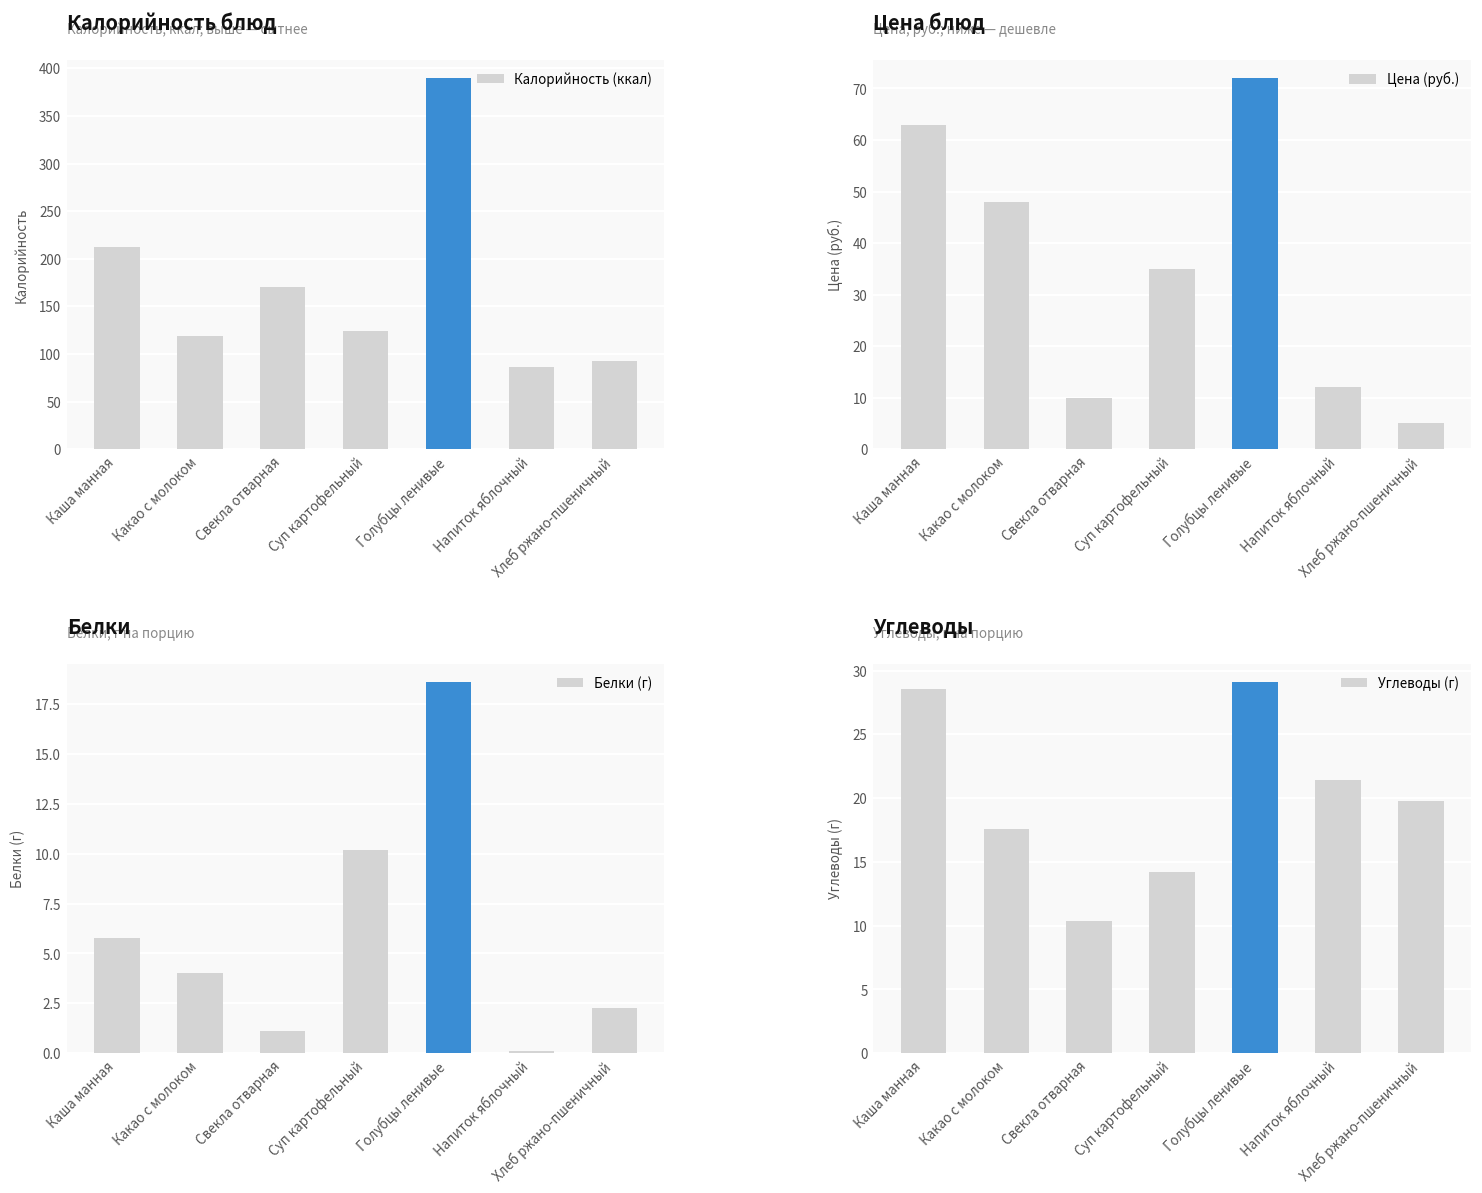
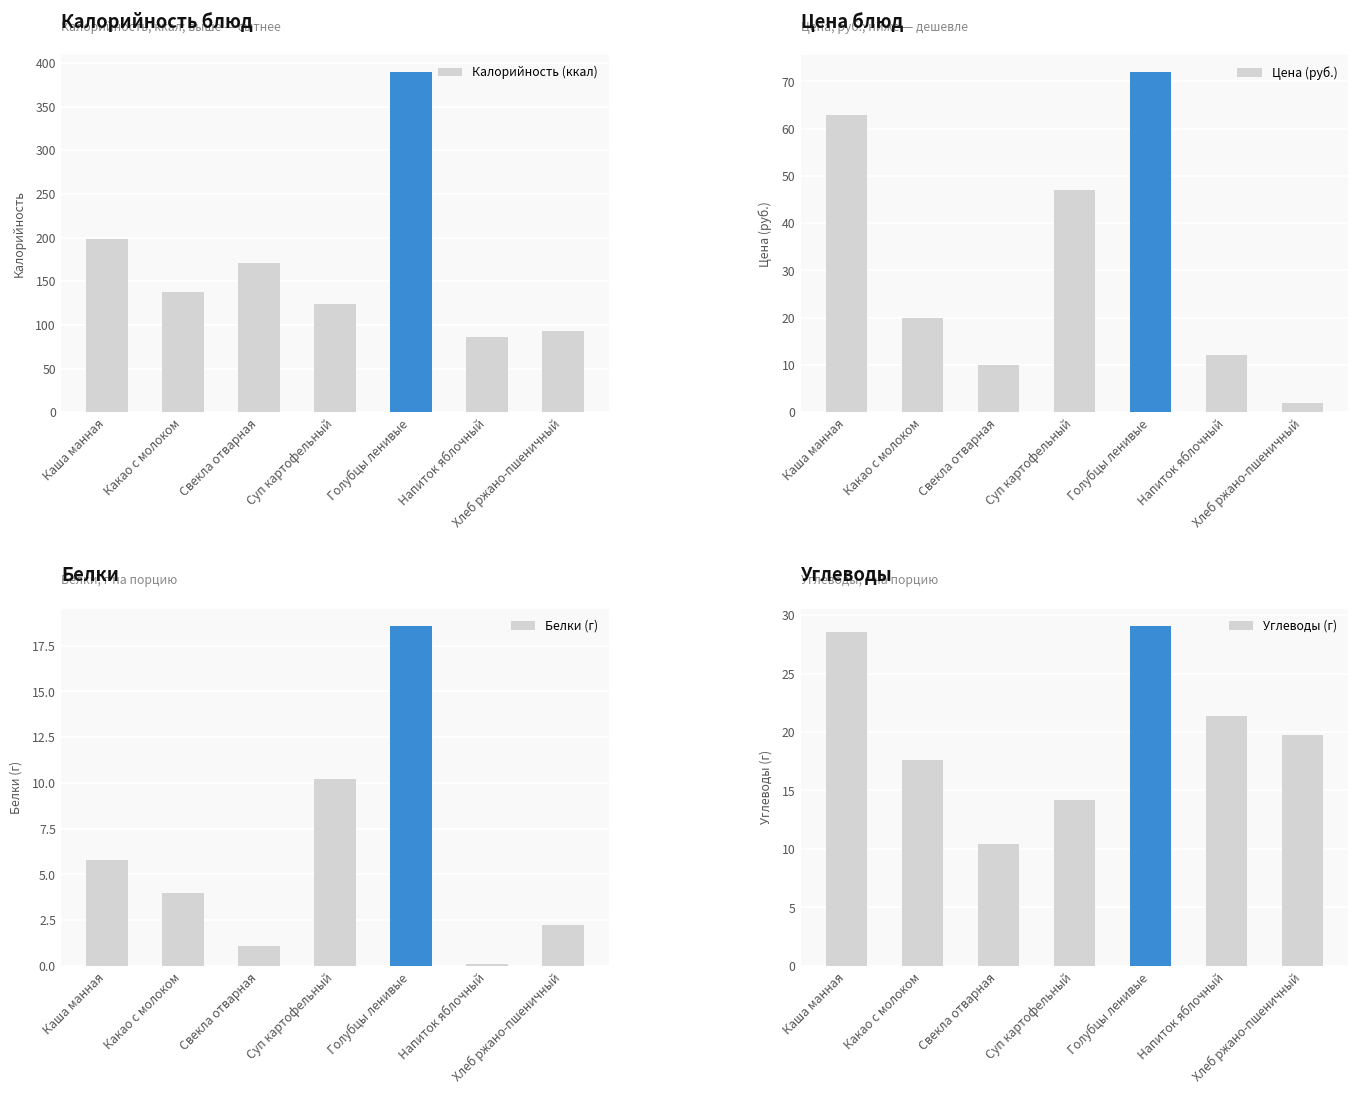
  {
    "Калорийность блюд": {
-     "Каша манная": 210,
-     "Какао с молоком": 120,
+     "Каша манная": 200,
+     "Какао с молоком": 140,
      "Свекла отварная": 170,
      "Суп картофельный": 120,
      "Голубцы ленивые": 390,
      "Напиток яблочный": 90,
      "Хлеб ржано-пшеничный": 90
    },
    "Цена блюд": {
      "Каша манная": 63,
-     "Какао с молоком": 48,
+     "Какао с молоком": 20,
      "Свекла отварная": 10,
-     "Суп картофельный": 35,
+     "Суп картофельный": 47,
      "Голубцы ленивые": 72,
      "Напиток яблочный": 12,
-     "Хлеб ржано-пшеничный": 5
+     "Хлеб ржано-пшеничный": 2
    },
    "Белки": {
      "Каша манная": 5.8,
      "Какао с молоком": 4.0,
      "Свекла отварная": 1.1,
      "Суп картофельный": 10.2,
      "Голубцы ленивые": 18.6,
      "Хлеб ржано-пшеничный": 2.2
    },
    "Углеводы": {
      "Каша манная": 28.6,
      "Какао с молоком": 17.6,
      "Свекла отварная": 10.4,
      "Суп картофельный": 14.2,
      "Голубцы ленивые": 29.1,
      "Напиток яблочный": 21.4,
      "Хлеб ржано-пшеничный": 19.8
    }
  }
